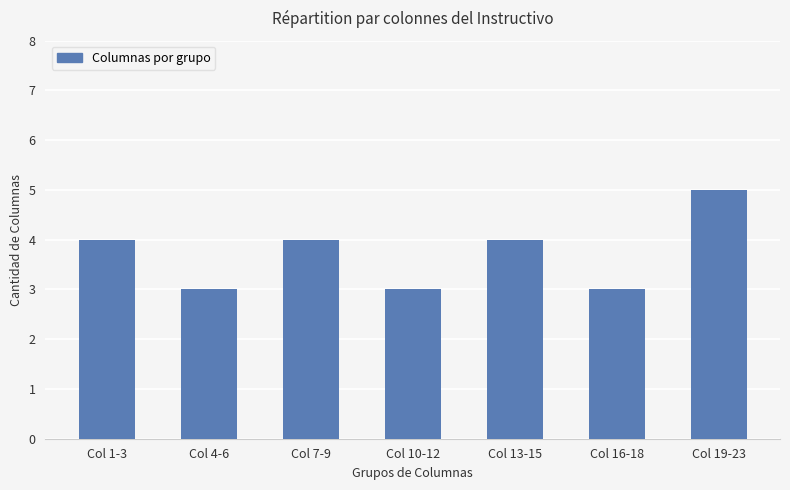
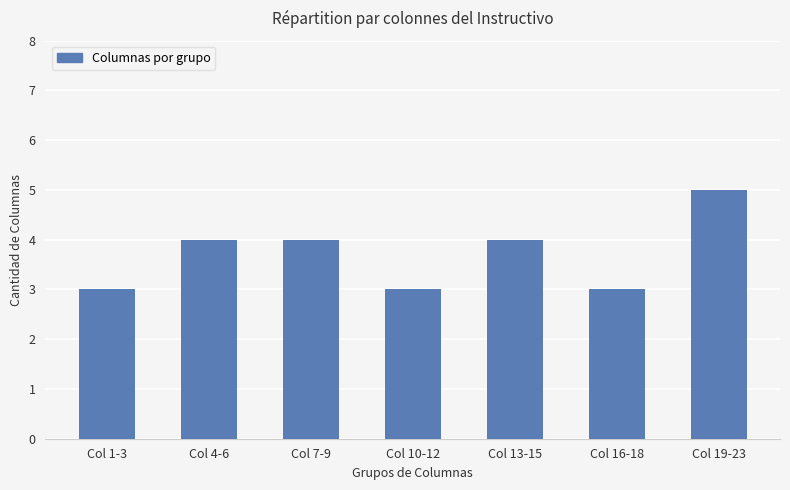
  {
-   "Col 1-3": 4,
-   "Col 4-6": 3,
+   "Col 1-3": 3,
+   "Col 4-6": 4,
    "Col 7-9": 4,
    "Col 10-12": 3,
    "Col 13-15": 4,
    "Col 16-18": 3,
    "Col 19-23": 5
  }
